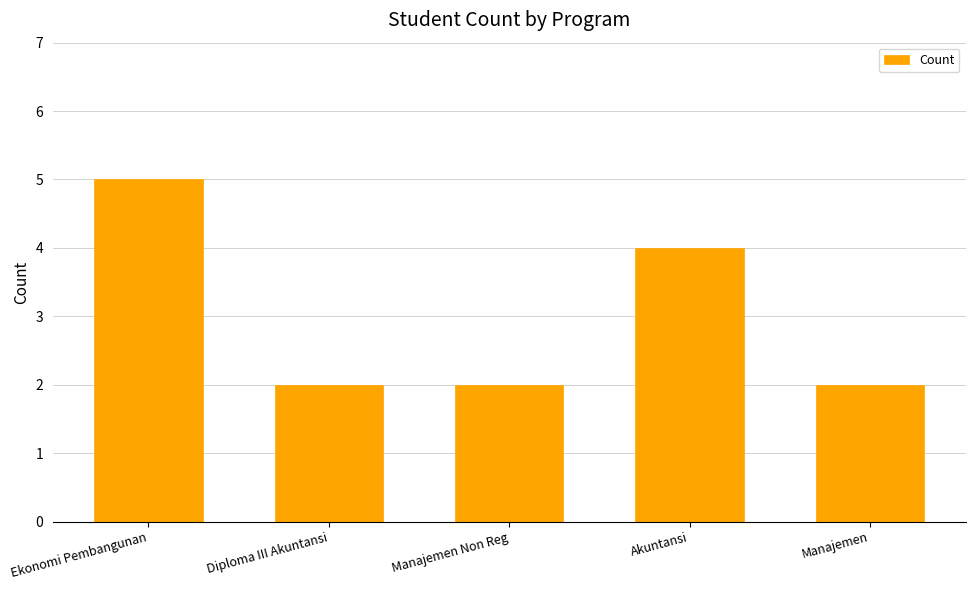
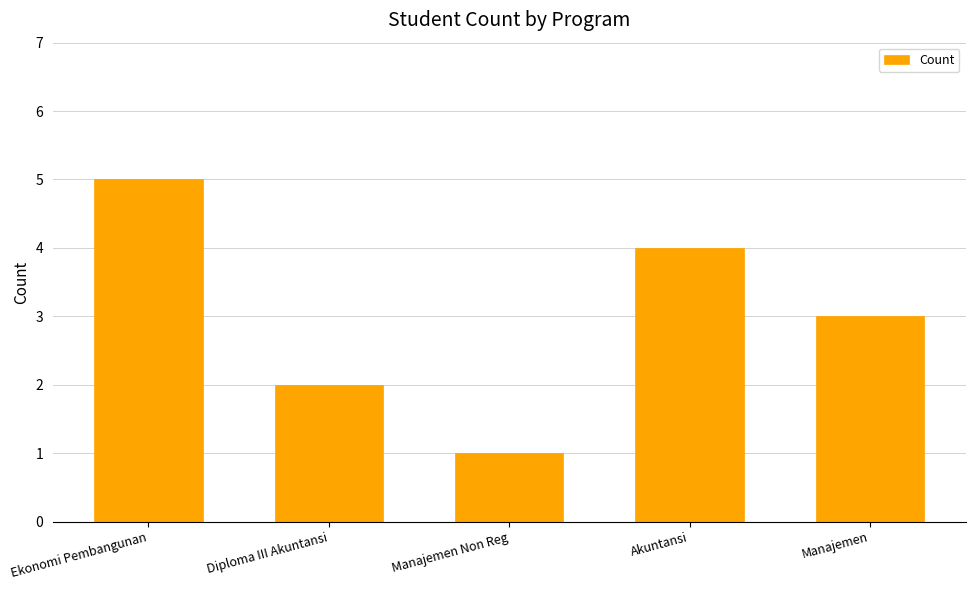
  {
    "Ekonomi Pembangunan": 5,
    "Diploma III Akuntansi": 2,
-   "Manajemen Non Reg": 2,
+   "Manajemen Non Reg": 1,
    "Akuntansi": 4,
-   "Manajemen": 2
+   "Manajemen": 3
  }
